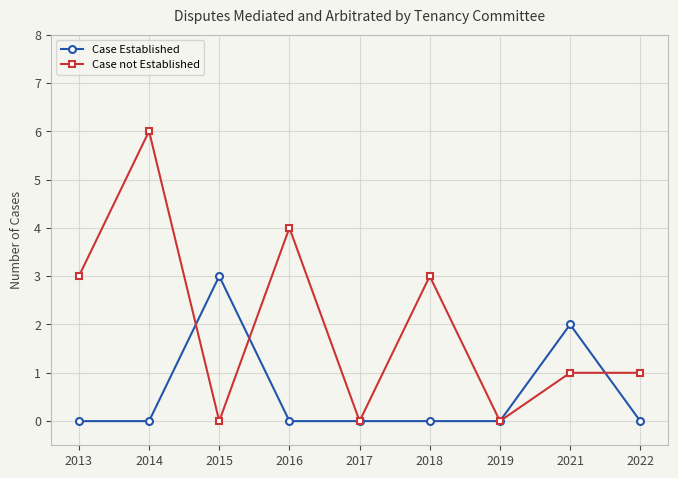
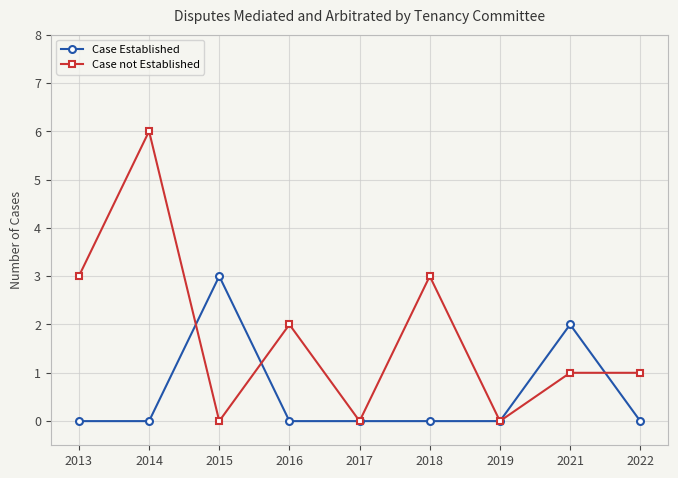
  {
    "Case Established": {
      "2013": 0,
      "2014": 0,
      "2015": 3,
      "2016": 0,
      "2018": 0,
      "2021": 2,
      "2022": 0
    },
    "Case not Established": {
      "2013": 3,
      "2014": 6,
      "2015": 0,
-     "2016": 4,
+     "2016": 2,
      "2018": 3,
      "2021": 1,
      "2022": 1
    }
  }
